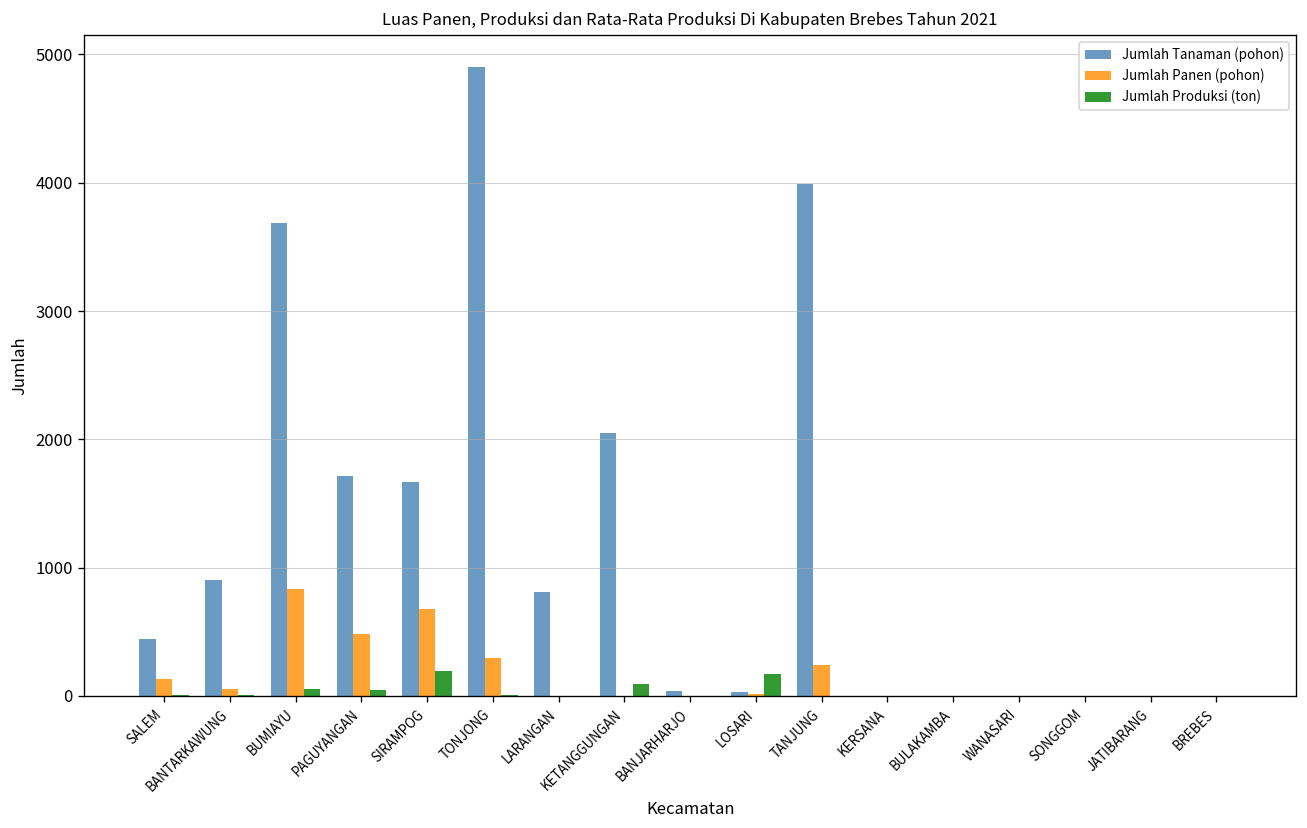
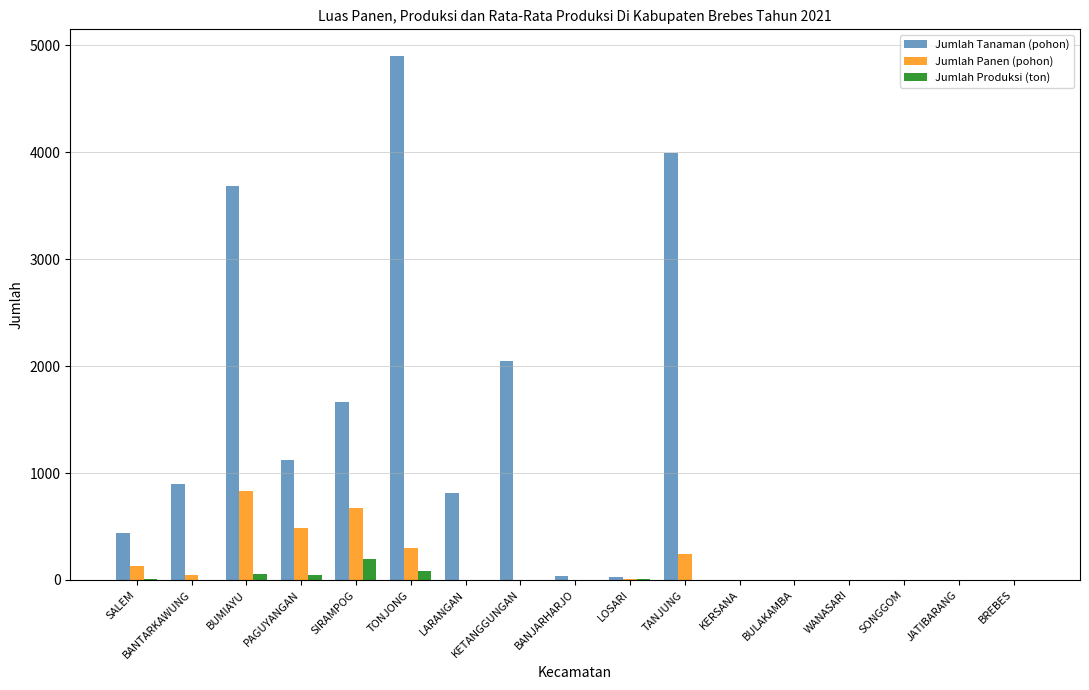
  {
    "Jumlah Tanaman (pohon)": {
      "SALEM": 440,
      "BANTARKAWUNG": 900,
      "BUMIAYU": 3690,
-     "PAGUYANGAN": 1720,
+     "PAGUYANGAN": 1120,
      "SIRAMPOG": 1670,
      "TONJONG": 4910,
      "LARANGAN": 810,
      "KETANGGUNGAN": 2050,
      "BANJARHARJO": 40,
      "LOSARI": 30,
      "TANJUNG": 3990,
      "KERSANA": 0,
      "BULAKAMBA": 0,
      "WANASARI": 0,
      "SONGGOM": 0,
      "JATIBARANG": 0,
      "BREBES": 0
    },
    "Jumlah Panen (pohon)": {
      "SALEM": 130,
      "BANTARKAWUNG": 50,
      "BUMIAYU": 840,
      "PAGUYANGAN": 480,
      "SIRAMPOG": 680,
      "TONJONG": 300,
      "LARANGAN": 0,
      "KETANGGUNGAN": 0,
      "BANJARHARJO": 0,
      "TANJUNG": 240,
      "KERSANA": 0,
      "BULAKAMBA": 0,
      "WANASARI": 0,
      "SONGGOM": 0,
      "JATIBARANG": 0,
      "BREBES": 0
    },
    "Jumlah Produksi (ton)": {
      "BUMIAYU": 60,
      "PAGUYANGAN": 50,
      "SIRAMPOG": 190,
-     "TONJONG": 10,
+     "TONJONG": 90,
      "LARANGAN": 0,
-     "KETANGGUNGAN": 90,
+     "KETANGGUNGAN": 0,
      "BANJARHARJO": 0,
-     "LOSARI": 170,
+     "LOSARI": 0,
      "TANJUNG": 0,
      "KERSANA": 0,
      "BULAKAMBA": 0,
      "WANASARI": 0,
      "SONGGOM": 0,
      "JATIBARANG": 0,
      "BREBES": 0
    }
  }
